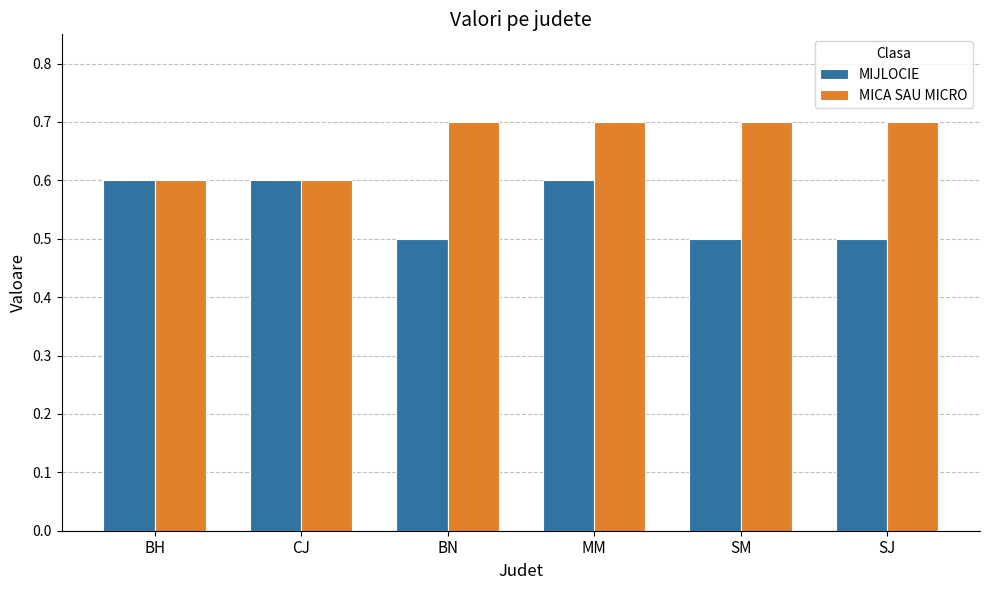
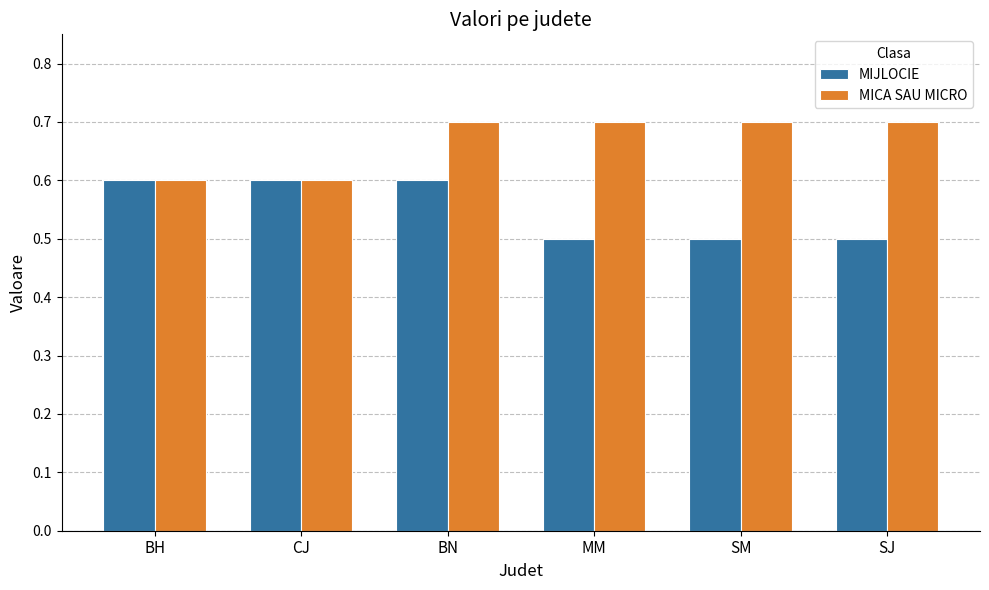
  {
    "MIJLOCIE": {
      "BH": 0.6,
      "CJ": 0.6,
-     "BN": 0.5,
-     "MM": 0.6,
+     "BN": 0.6,
+     "MM": 0.5,
      "SM": 0.5,
      "SJ": 0.5
    },
    "MICA SAU MICRO": {
      "BH": 0.6,
      "CJ": 0.6,
      "BN": 0.7,
      "MM": 0.7,
      "SM": 0.7,
      "SJ": 0.7
    }
  }
